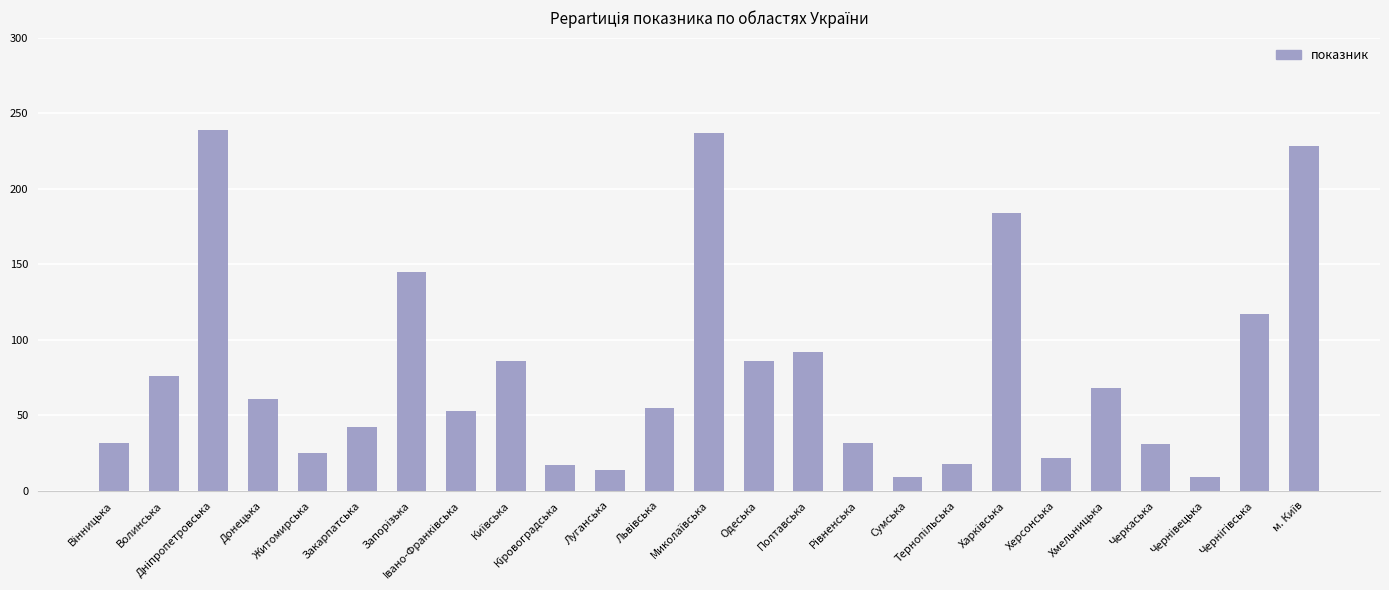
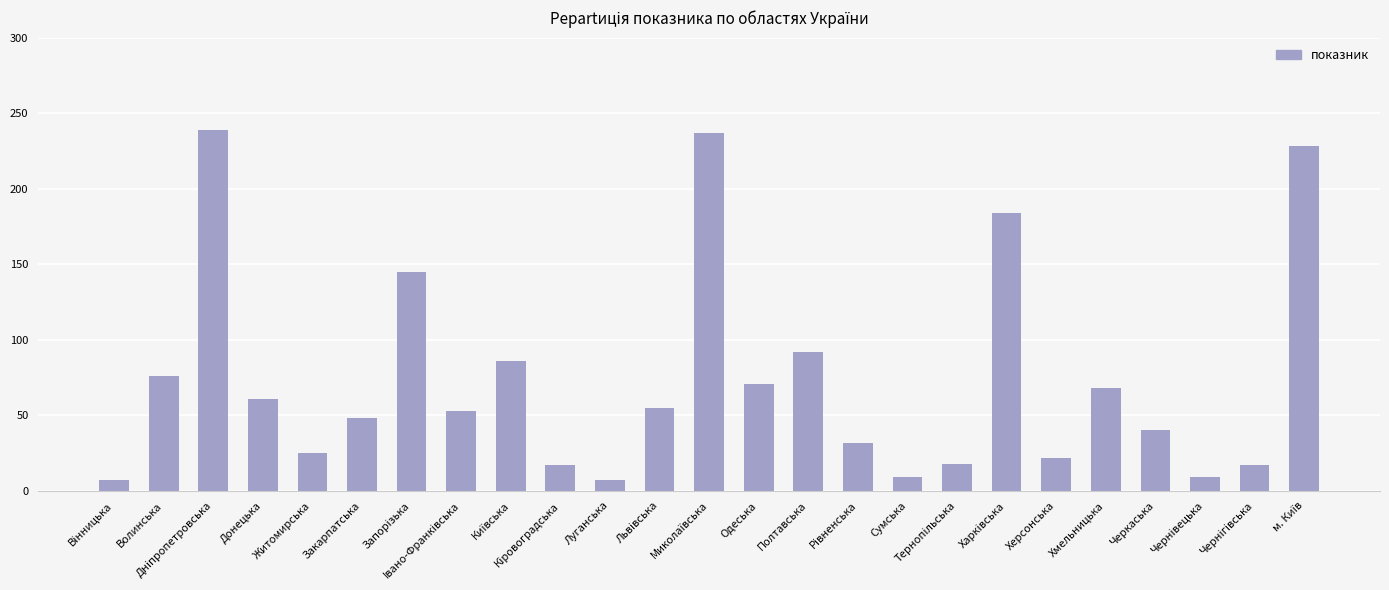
  {
-   "Вінницька": 32,
+   "Вінницька": 7,
    "Волинська": 76,
    "Дніпропетровська": 239,
    "Донецька": 61,
    "Житомирська": 25,
-   "Закарпатська": 42,
+   "Закарпатська": 48,
    "Запорізька": 145,
    "Івано-Франківська": 53,
    "Київська": 86,
    "Кіровоградська": 17,
-   "Луганська": 14,
+   "Луганська": 7,
    "Львівська": 55,
    "Миколаївська": 237,
-   "Одеська": 86,
+   "Одеська": 71,
    "Полтавська": 92,
    "Рівненська": 32,
    "Сумська": 9,
    "Тернопільська": 18,
    "Харківська": 184,
    "Херсонська": 22,
    "Хмельницька": 68,
-   "Черкаська": 31,
+   "Черкаська": 40,
    "Чернівецька": 9,
-   "Чернігівська": 117,
+   "Чернігівська": 17,
    "м. Київ": 228
  }
